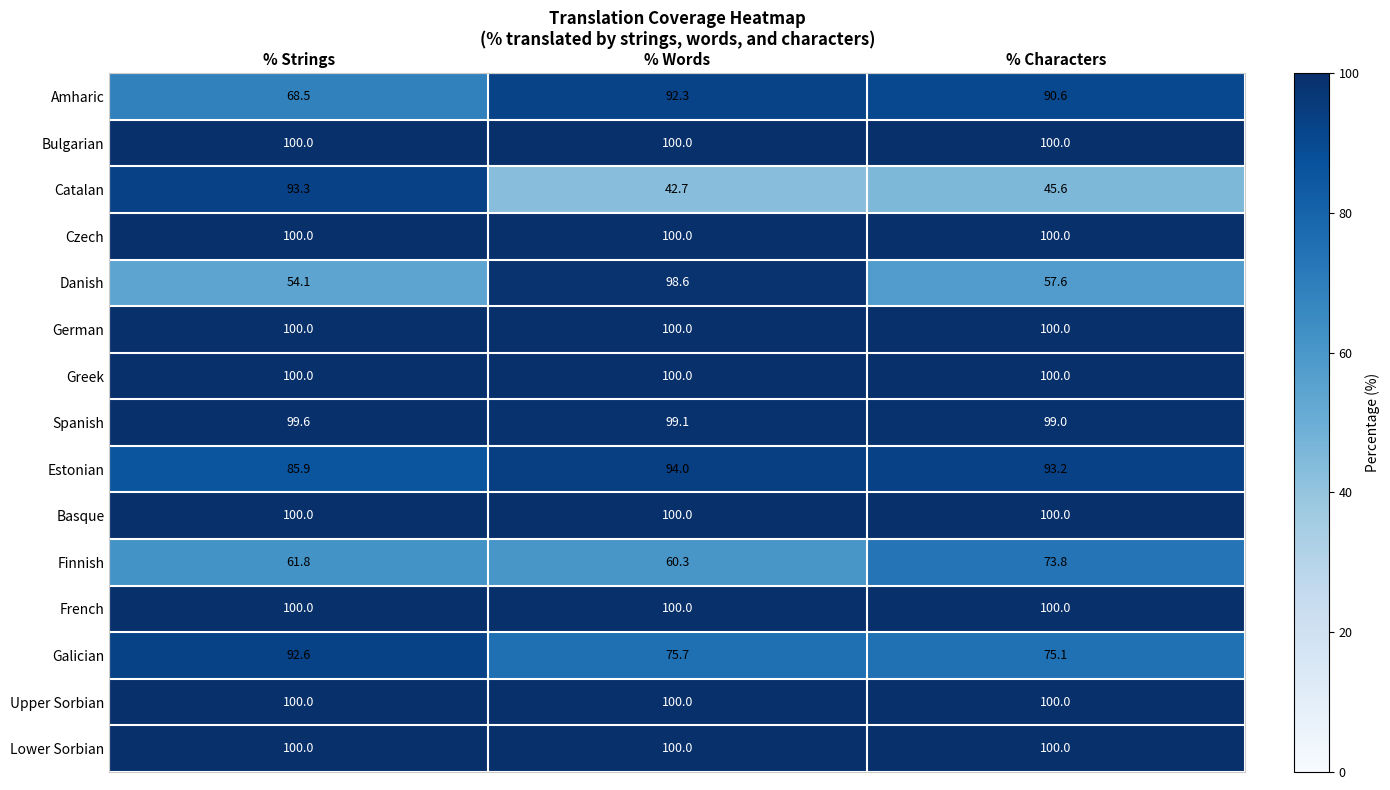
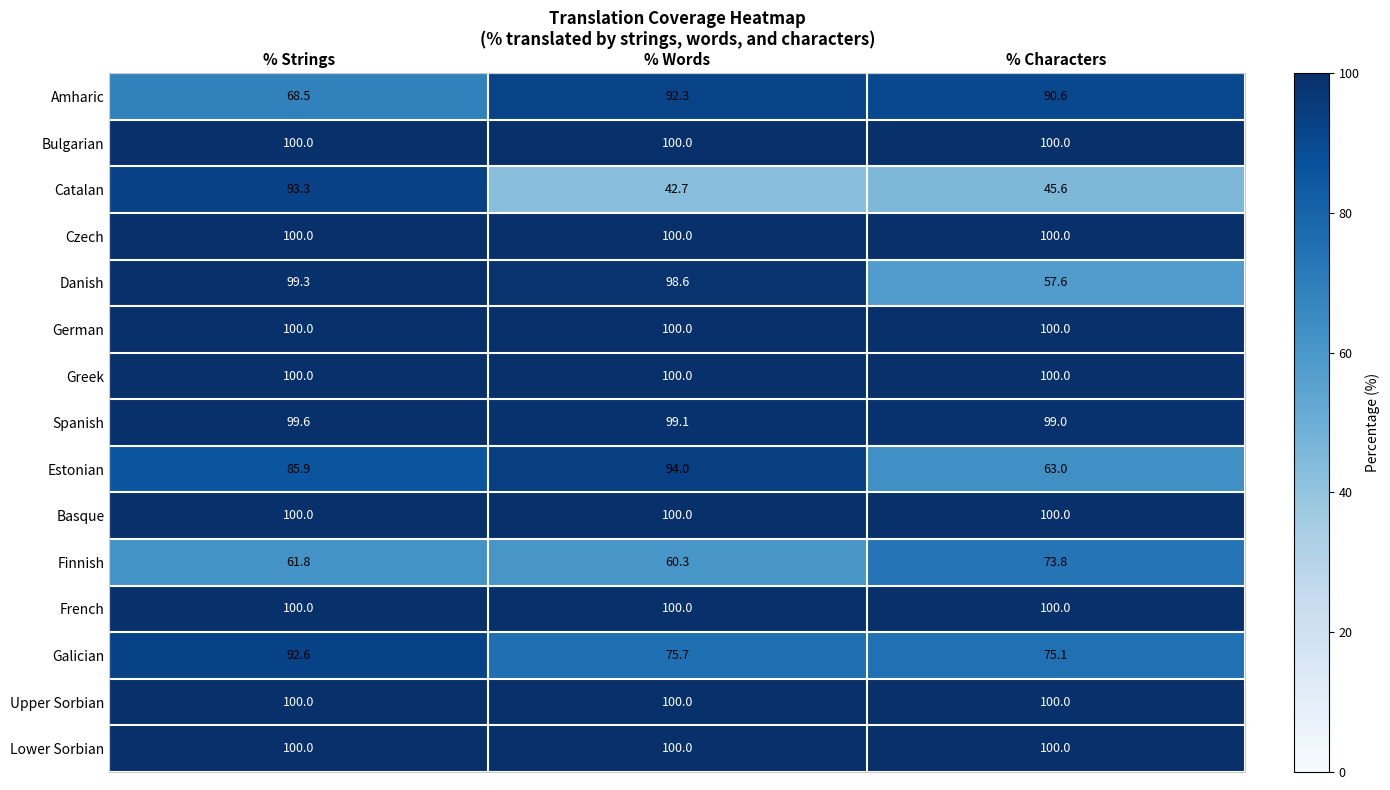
  {
    "Amharic": {
      "% Strings": 68.5,
      "% Words": 92.3,
      "% Characters": 90.6
    },
    "Bulgarian": {
      "% Strings": 100.0,
      "% Words": 100.0,
      "% Characters": 100.0
    },
    "Catalan": {
      "% Strings": 93.3,
      "% Words": 42.7,
      "% Characters": 45.6
    },
    "Czech": {
      "% Strings": 100.0,
      "% Words": 100.0,
      "% Characters": 100.0
    },
    "Danish": {
-     "% Strings": 54.1,
+     "% Strings": 99.3,
      "% Words": 98.6,
      "% Characters": 57.6
    },
    "German": {
      "% Strings": 100.0,
      "% Words": 100.0,
      "% Characters": 100.0
    },
    "Greek": {
      "% Strings": 100.0,
      "% Words": 100.0,
      "% Characters": 100.0
    },
    "Spanish": {
      "% Strings": 99.6,
      "% Words": 99.1,
      "% Characters": 99.0
    },
    "Estonian": {
      "% Strings": 85.9,
      "% Words": 94.0,
-     "% Characters": 93.2
+     "% Characters": 63.0
    },
    "Basque": {
      "% Strings": 100.0,
      "% Words": 100.0,
      "% Characters": 100.0
    },
    "Finnish": {
      "% Strings": 61.8,
      "% Words": 60.3,
      "% Characters": 73.8
    },
    "French": {
      "% Strings": 100.0,
      "% Words": 100.0,
      "% Characters": 100.0
    },
    "Galician": {
      "% Strings": 92.6,
      "% Words": 75.7,
      "% Characters": 75.1
    },
    "Upper Sorbian": {
      "% Strings": 100.0,
      "% Words": 100.0,
      "% Characters": 100.0
    },
    "Lower Sorbian": {
      "% Strings": 100.0,
      "% Words": 100.0,
      "% Characters": 100.0
    }
  }
